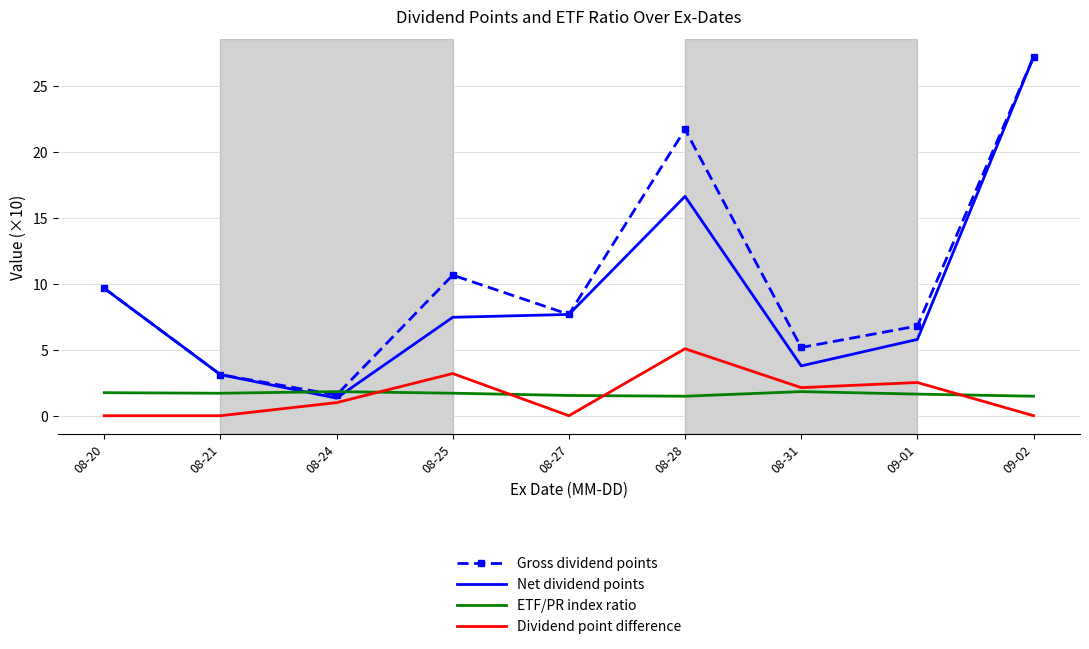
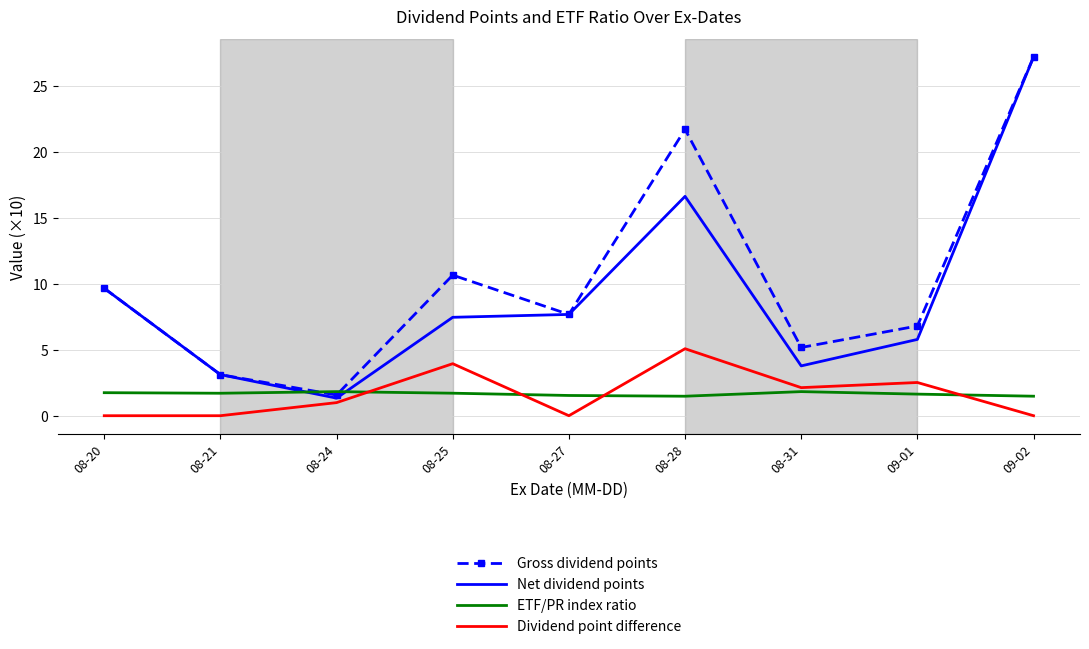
  {
    "ETF/PR index ratio": {
      "08-20": 1.7,
      "08-21": 1.7,
      "08-24": 1.8,
      "08-25": 1.7,
      "08-27": 1.5,
      "08-28": 1.5,
      "08-31": 1.8,
      "09-01": 1.6,
      "09-02": 1.5
    },
    "Dividend point difference": {
      "08-20": 0.0,
      "08-21": 0.0,
      "08-24": 1.0,
-     "08-25": 3.2,
+     "08-25": 3.9,
      "08-27": 0.0,
      "08-28": 5.1,
      "08-31": 2.1,
      "09-01": 2.5,
      "09-02": 0.0
    }
  }
